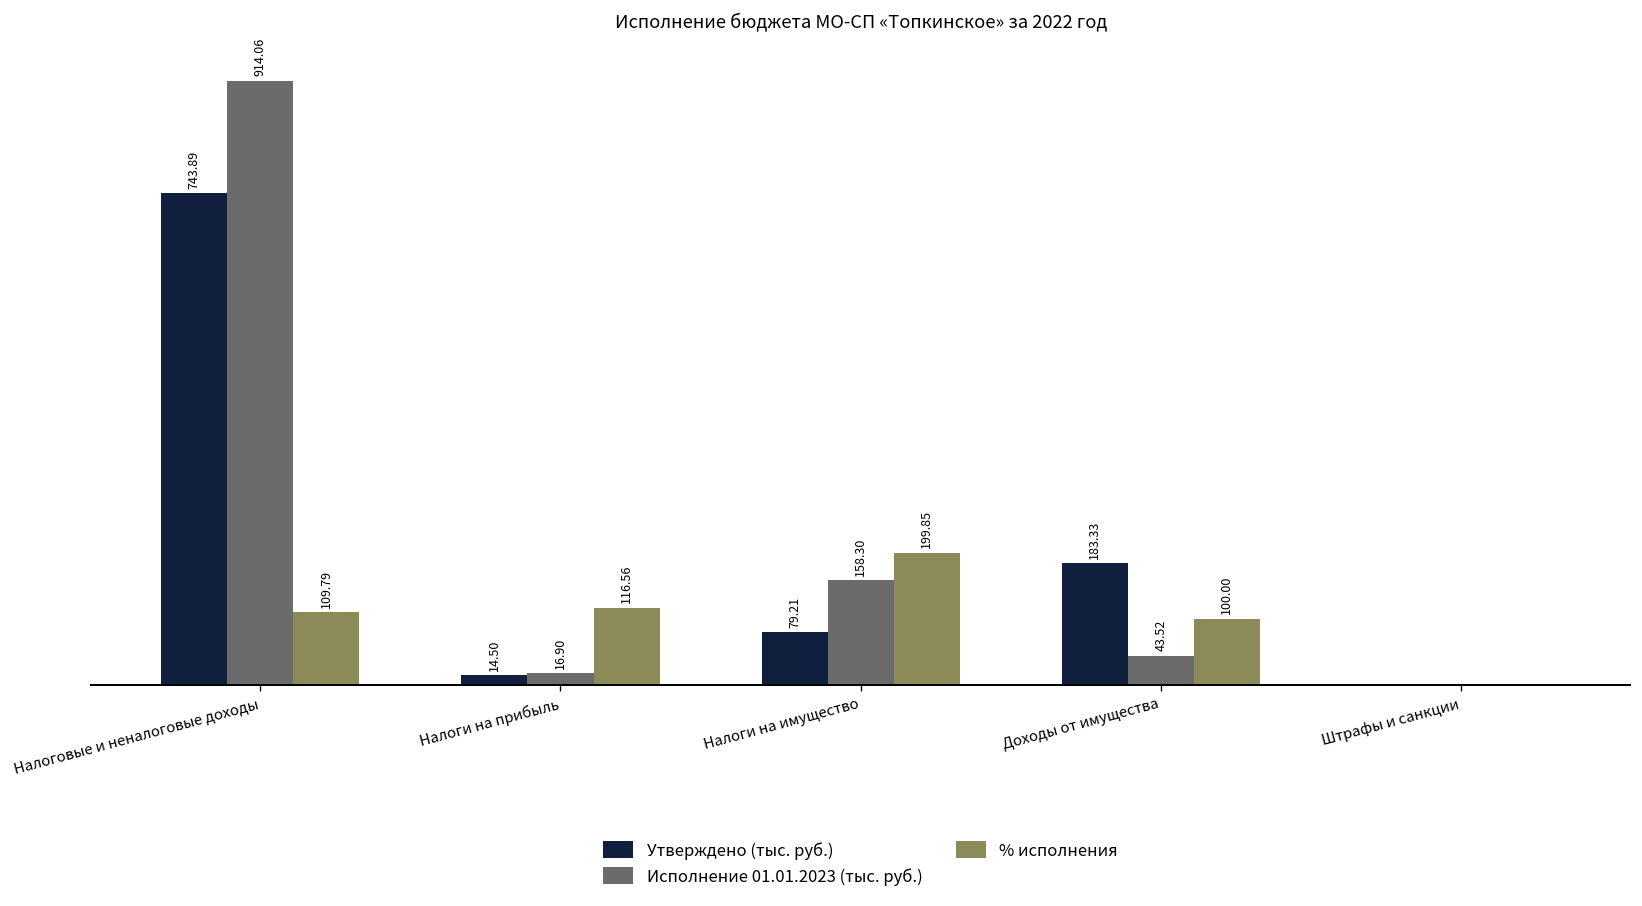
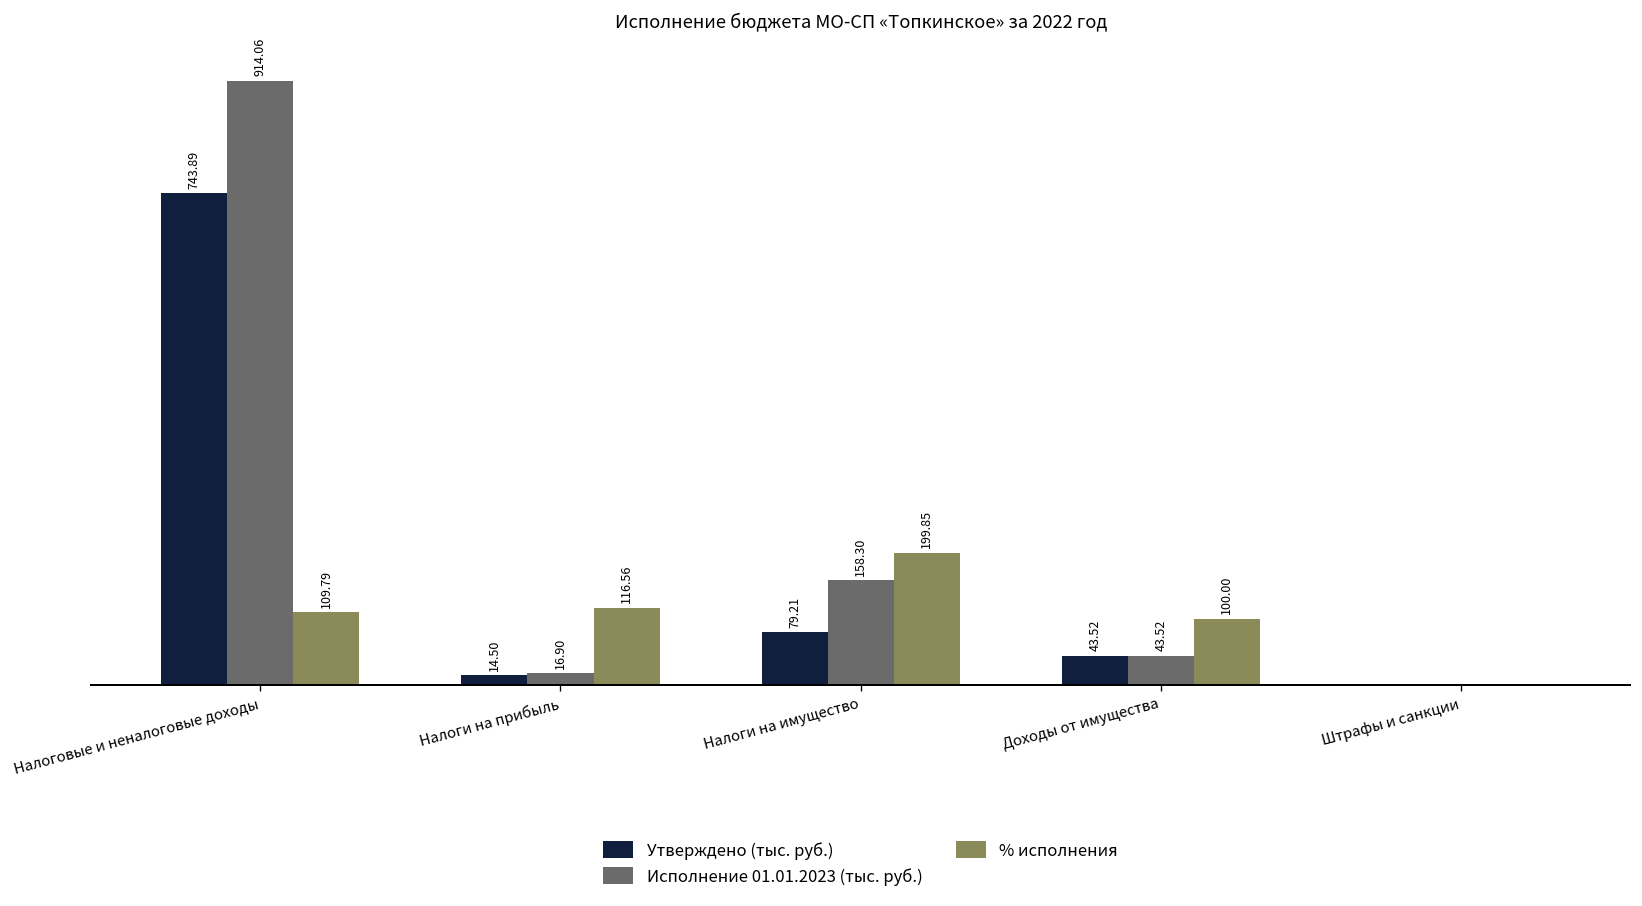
  {
    "Утверждено (тыс. руб.)": {
      "Налоговые и неналоговые доходы": 743.89,
      "Налоги на прибыль": 14.50,
      "Налоги на имущество": 79.21,
-     "Доходы от имущества": 183.33
+     "Доходы от имущества": 43.52
    }
  }
